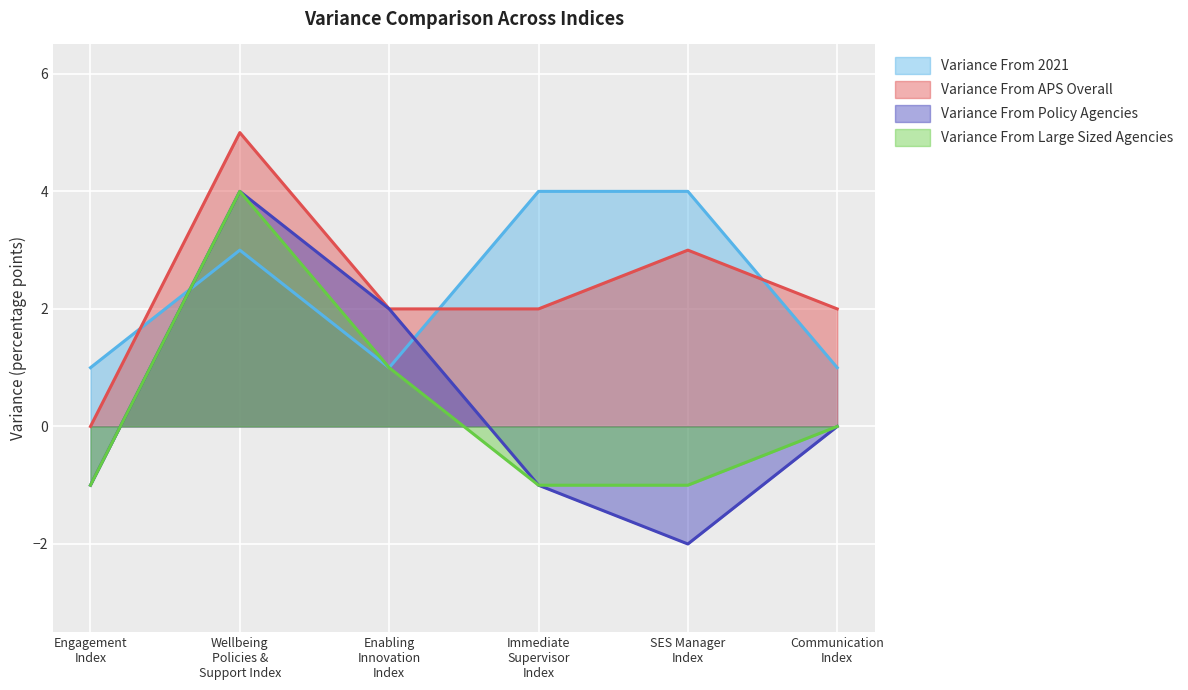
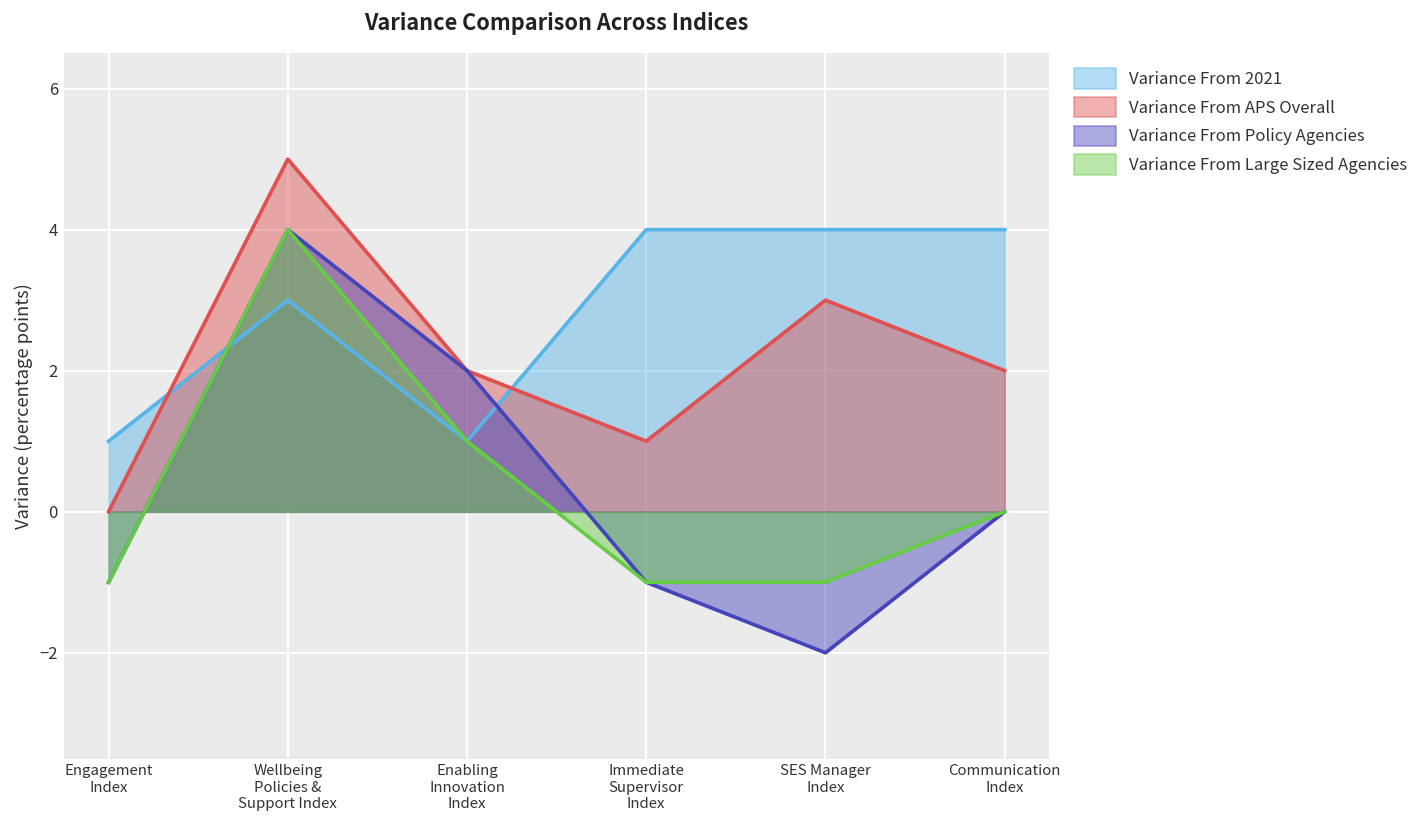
  {
    "Variance From 2021": {
      "Engagement Index": 1,
      "Wellbeing Policies & Support Index": 3,
      "Immediate Supervisor Index": 4,
      "SES Manager Index": 4,
-     "Communication Index": 1
+     "Communication Index": 4
    },
    "Variance From APS Overall": {
      "Wellbeing Policies & Support Index": 5,
-     "Immediate Supervisor Index": 2,
+     "Immediate Supervisor Index": 1,
      "SES Manager Index": 3,
      "Communication Index": 2
    }
  }
